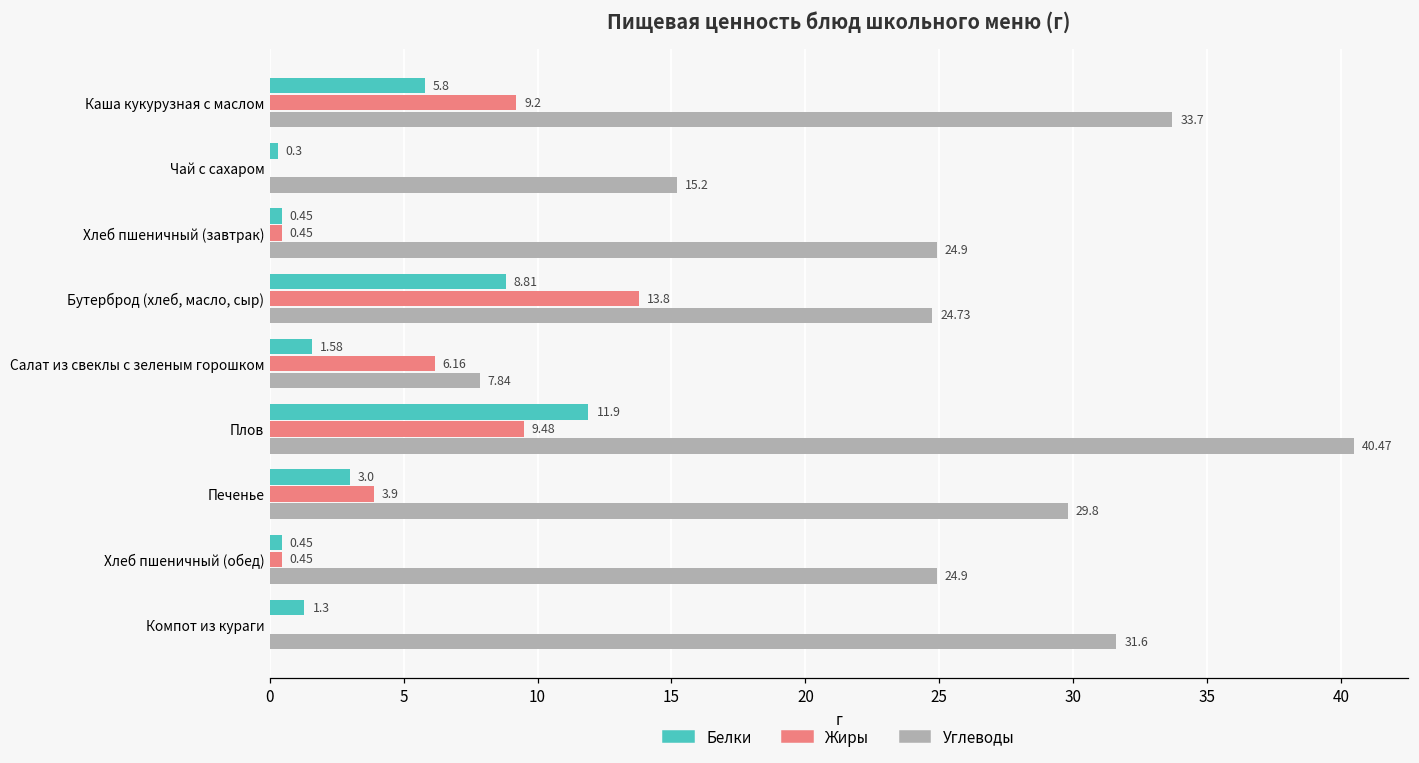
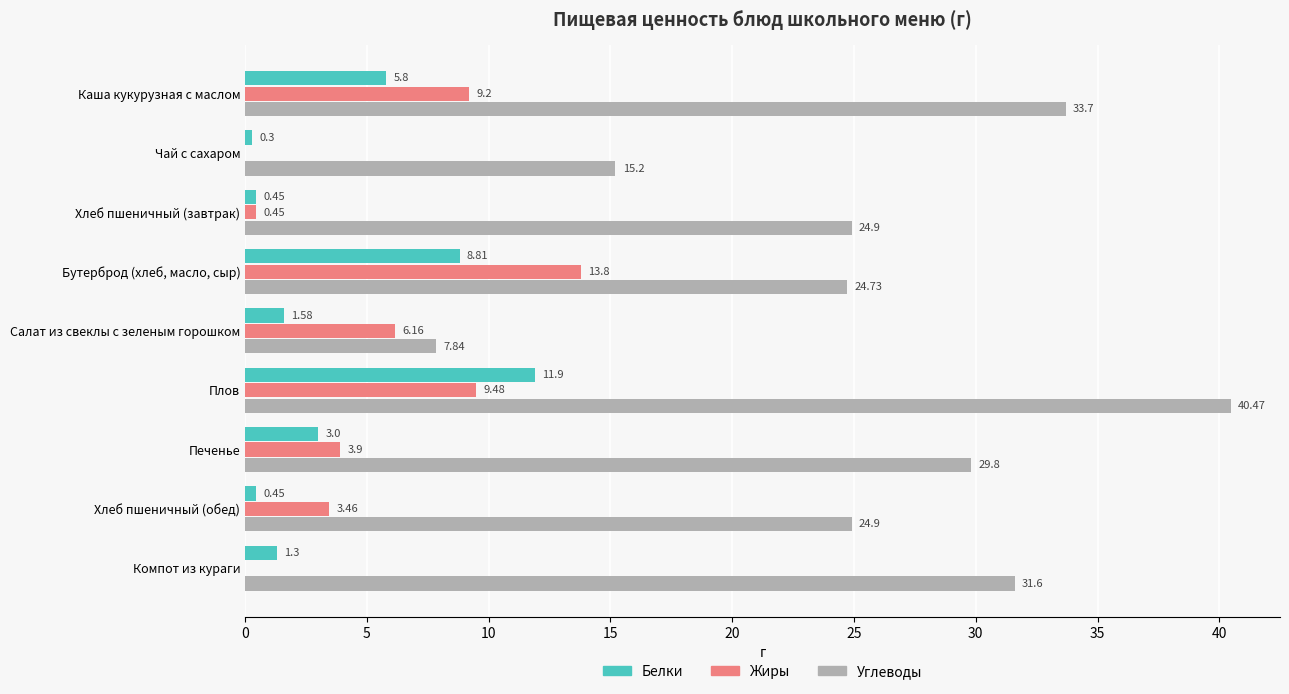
  {
    "Белки": {
      "Каша кукурузная с маслом": 5.8,
      "Чай с сахаром": 0.3,
      "Хлеб пшеничный (завтрак)": 0.45,
      "Бутерброд (хлеб, масло, сыр)": 8.81,
      "Салат из свеклы с зеленым горошком": 1.58,
      "Плов": 11.9,
      "Печенье": 3.0,
      "Хлеб пшеничный (обед)": 0.45,
      "Компот из кураги": 1.3
    },
    "Жиры": {
      "Каша кукурузная с маслом": 9.2,
      "Хлеб пшеничный (завтрак)": 0.45,
      "Бутерброд (хлеб, масло, сыр)": 13.8,
      "Салат из свеклы с зеленым горошком": 6.16,
      "Плов": 9.48,
      "Печенье": 3.9,
-     "Хлеб пшеничный (обед)": 0.45
+     "Хлеб пшеничный (обед)": 3.46
    },
    "Углеводы": {
      "Каша кукурузная с маслом": 33.7,
      "Чай с сахаром": 15.2,
      "Хлеб пшеничный (завтрак)": 24.9,
      "Бутерброд (хлеб, масло, сыр)": 24.73,
      "Салат из свеклы с зеленым горошком": 7.84,
      "Плов": 40.47,
      "Печенье": 29.8,
      "Хлеб пшеничный (обед)": 24.9,
      "Компот из кураги": 31.6
    }
  }
